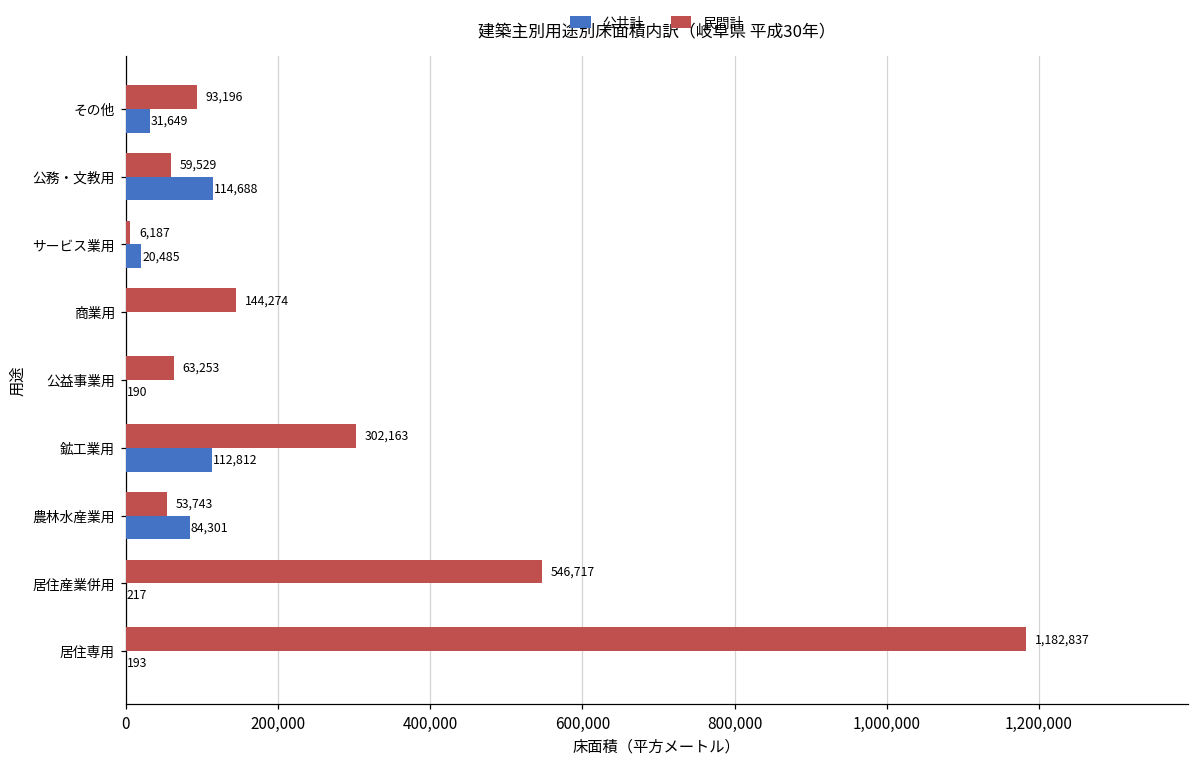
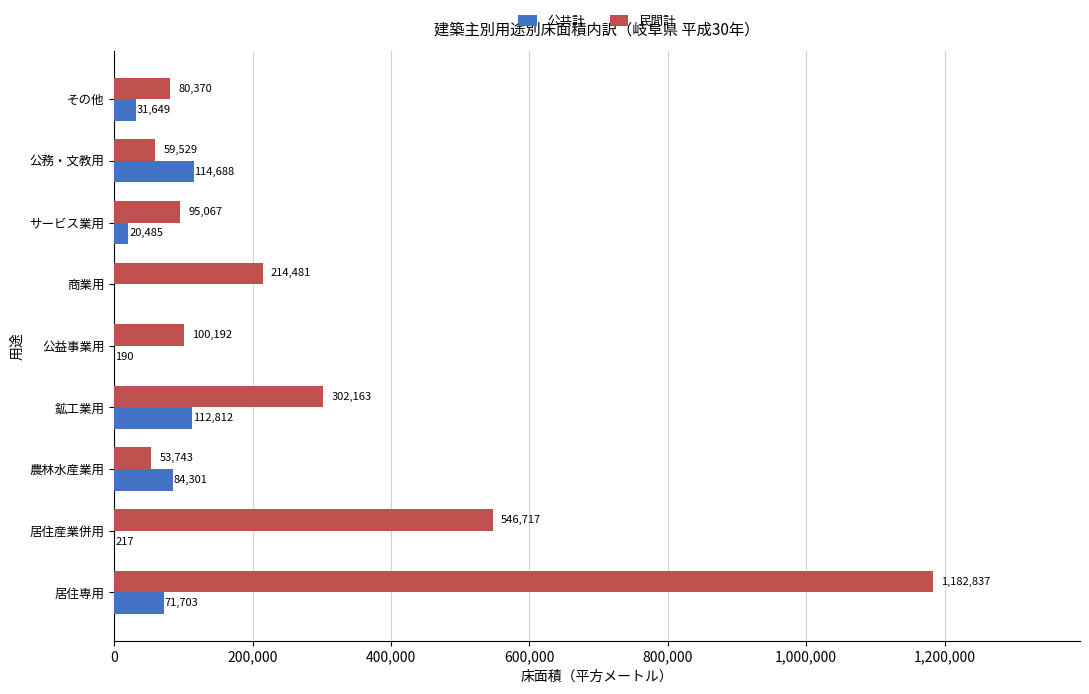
  {
    "公共計": {
      "その他": "31,649",
      "公務・文教用": "114,688",
      "サービス業用": "20,485",
      "公益事業用": "190",
      "鉱工業用": "112,812",
      "農林水産業用": "84,301",
      "居住産業併用": "217",
-     "居住専用": "193"
+     "居住専用": "71,703"
    },
    "民間計": {
-     "その他": "93,196",
+     "その他": "80,370",
      "公務・文教用": "59,529",
-     "サービス業用": "6,187",
-     "商業用": "144,274",
-     "公益事業用": "63,253",
+     "サービス業用": "95,067",
+     "商業用": "214,481",
+     "公益事業用": "100,192",
      "鉱工業用": "302,163",
      "農林水産業用": "53,743",
      "居住産業併用": "546,717",
      "居住専用": "1,182,837"
    }
  }
